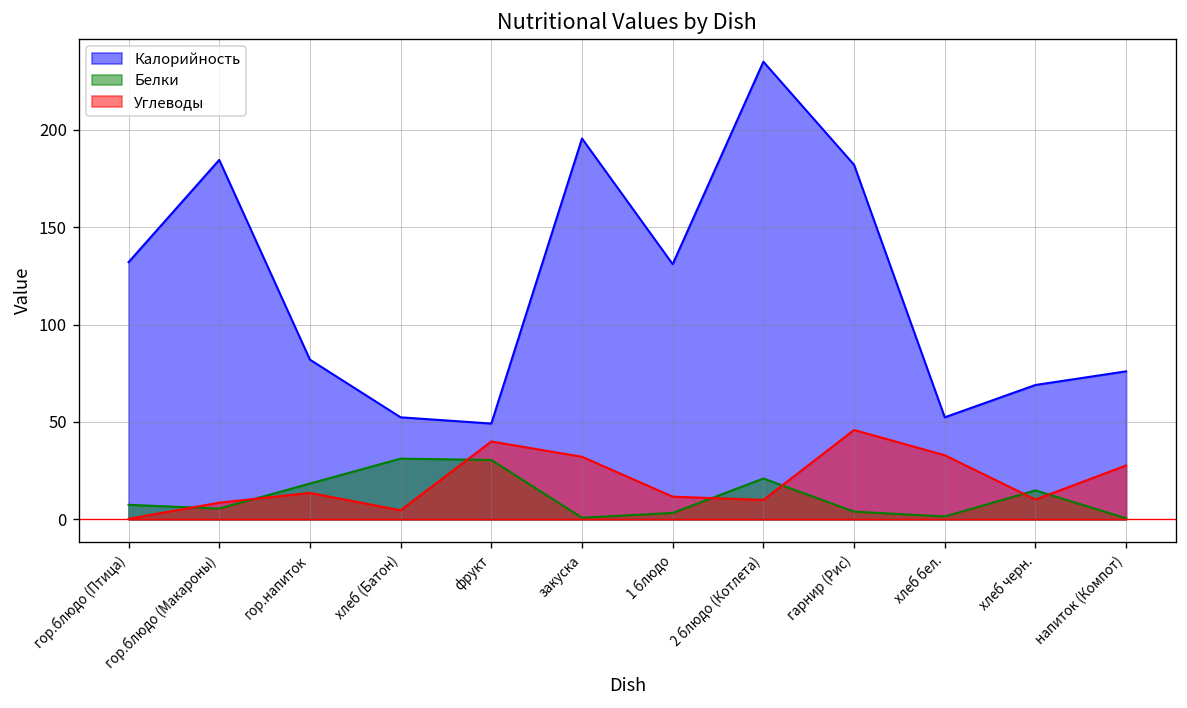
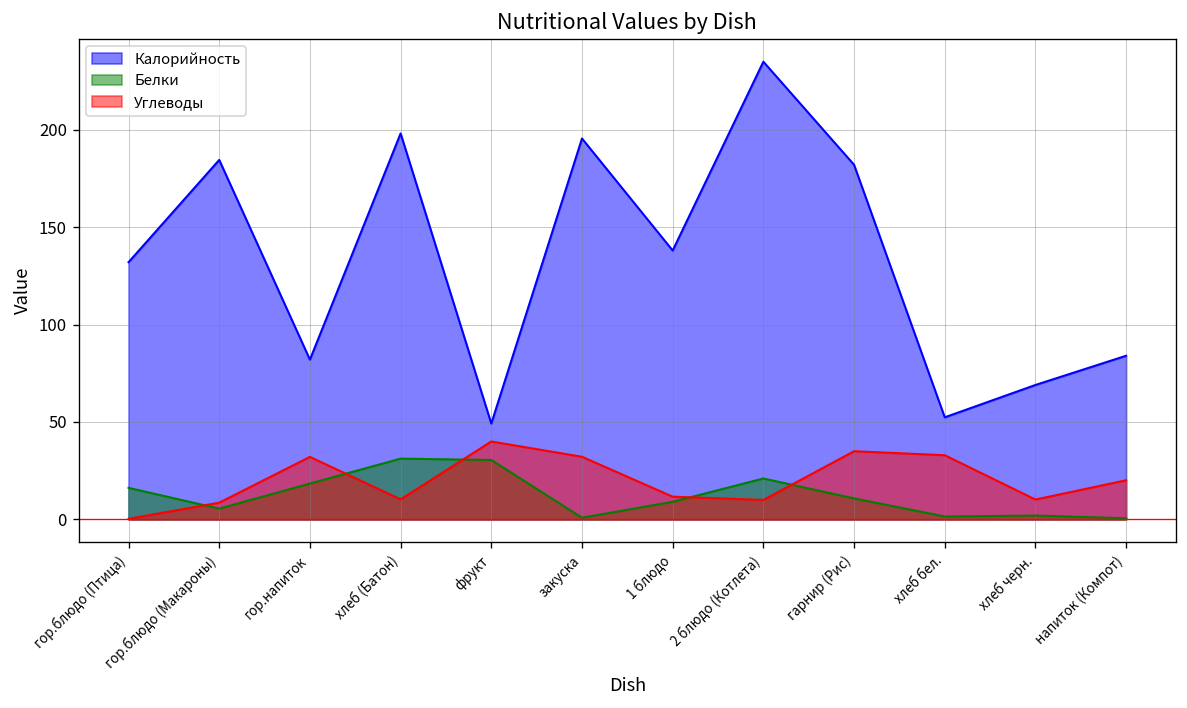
  {
    "Калорийность": {
      "гор.блюдо (Птица)": 132,
      "гор.блюдо (Макароны)": 185,
      "гор.напиток": 82,
-     "хлеб (Батон)": 52,
+     "хлеб (Батон)": 198,
      "фрукт": 49,
      "закуска": 196,
-     "1 блюдо": 131,
+     "1 блюдо": 138,
      "2 блюдо (Котлета)": 235,
      "гарнир (Рис)": 182,
      "хлеб бел.": 52,
      "хлеб черн.": 69,
-     "напиток (Компот)": 76
+     "напиток (Компот)": 84
    },
    "Белки": {
-     "гор.блюдо (Птица)": 8,
+     "гор.блюдо (Птица)": 16,
      "гор.блюдо (Макароны)": 6,
      "гор.напиток": 18,
      "хлеб (Батон)": 31,
      "фрукт": 31,
      "закуска": 1,
-     "1 блюдо": 3,
+     "1 блюдо": 9,
      "2 блюдо (Котлета)": 21,
-     "гарнир (Рис)": 4,
+     "гарнир (Рис)": 11,
      "хлеб бел.": 2,
-     "хлеб черн.": 15,
+     "хлеб черн.": 2,
      "напиток (Компот)": 1
    },
    "Углеводы": {
      "гор.блюдо (Птица)": 0,
      "гор.блюдо (Макароны)": 9,
-     "гор.напиток": 14,
-     "хлеб (Батон)": 5,
+     "гор.напиток": 32,
+     "хлеб (Батон)": 10,
      "фрукт": 40,
      "закуска": 32,
      "1 блюдо": 12,
      "2 блюдо (Котлета)": 10,
-     "гарнир (Рис)": 46,
+     "гарнир (Рис)": 35,
      "хлеб бел.": 33,
      "хлеб черн.": 10,
-     "напиток (Компот)": 28
+     "напиток (Компот)": 20
    }
  }
